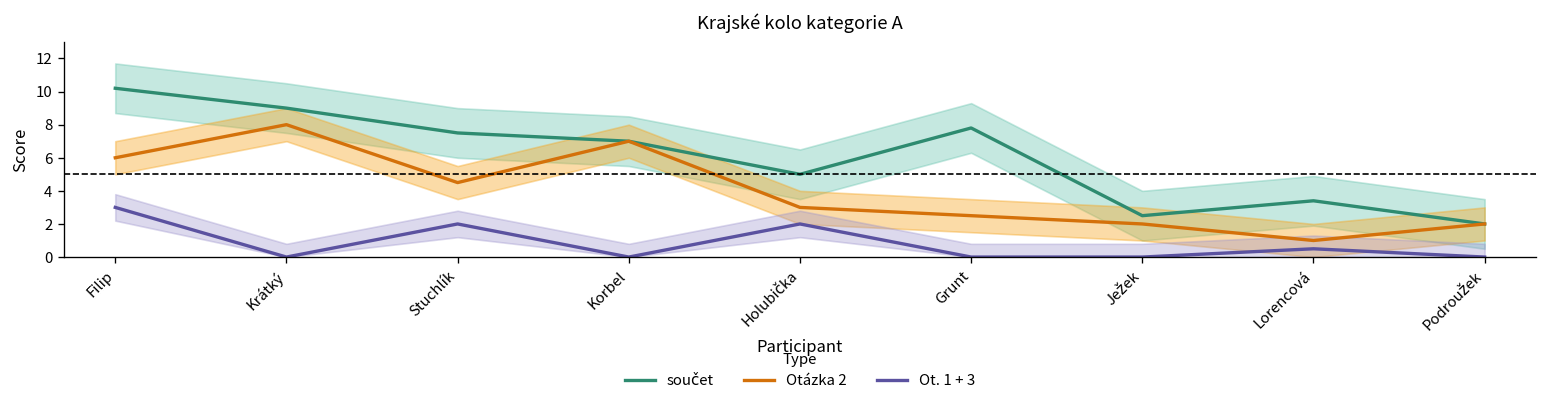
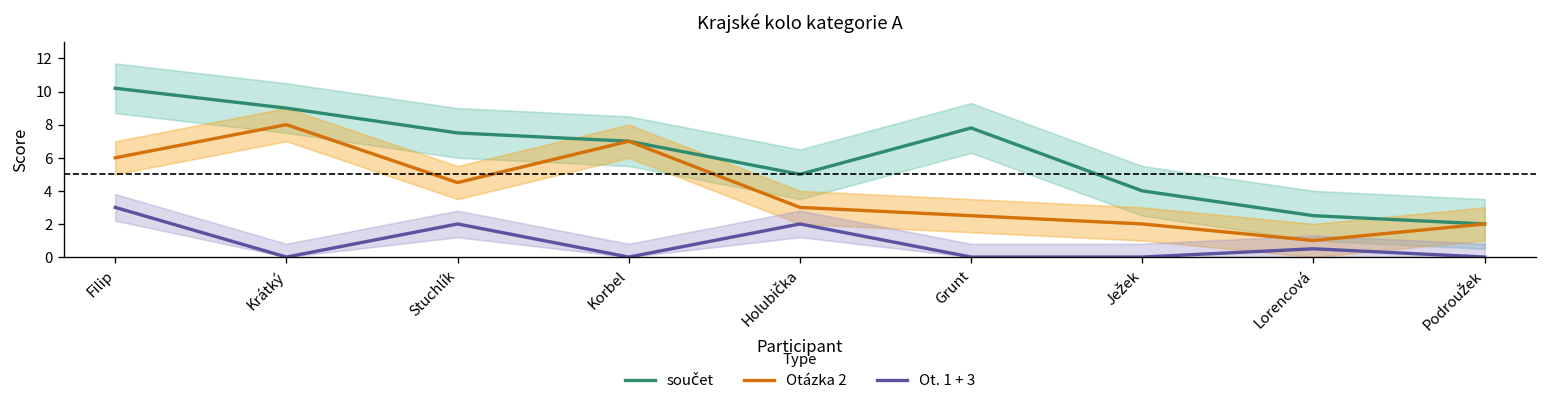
  {
    "součet": {
      "Filip": 10.2,
      "Stuchlík": 7.5,
      "Holubička": 5.0,
      "Grunt": 7.8,
-     "Ježek": 2.5,
-     "Lorencová": 3.4
+     "Ježek": 4.0,
+     "Lorencová": 2.5
    },
    "Otázka 2": {
      "Filip": 6.0,
      "Krátký": 8.0,
      "Stuchlík": 4.5,
      "Holubička": 3.0,
      "Grunt": 2.5,
      "Ježek": 2.0,
      "Lorencová": 1.0
    },
    "Ot. 1 + 3": {
      "Filip": 3.0,
      "Krátký": 0.0,
      "Stuchlík": 2.0,
      "Korbel": 0.0,
      "Holubička": 2.0,
      "Grunt": 0.0,
      "Ježek": 0.0,
      "Lorencová": 0.5,
      "Podroužek": 0.0
    }
  }
